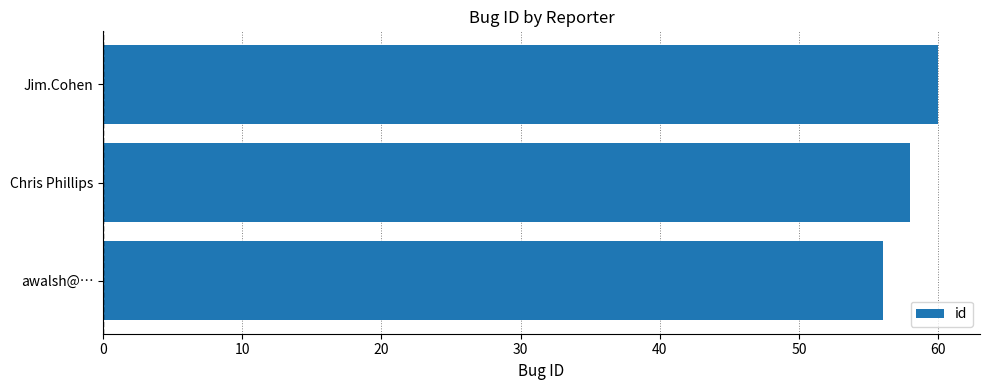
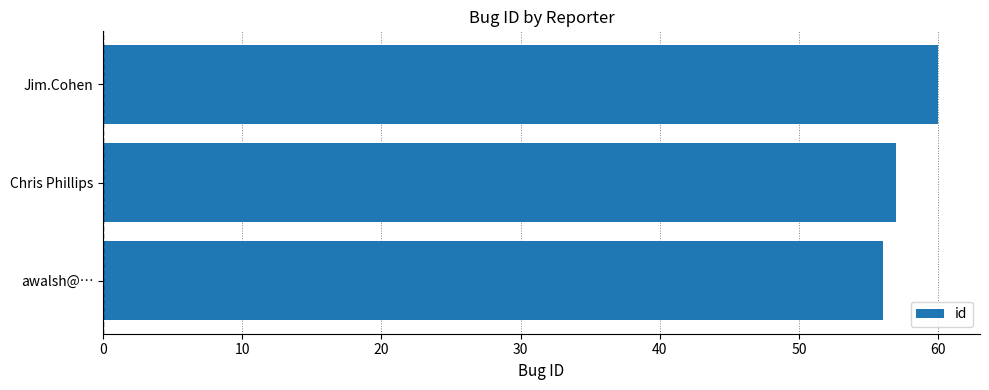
  {
    "Jim.Cohen": 60,
-   "Chris Phillips": 58,
+   "Chris Phillips": 57,
    "awalsh@…": 56
  }
